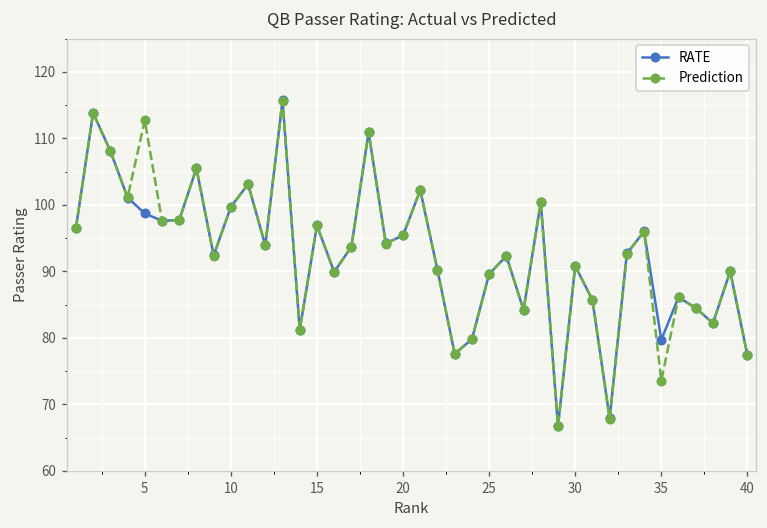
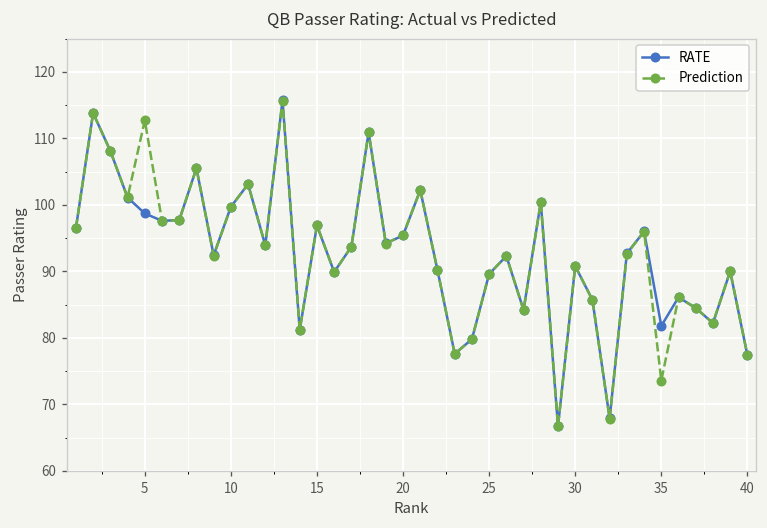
  {
    "RATE": {
      "5": 99,
-     "35": 80
+     "35": 82
    },
    "Prediction": {
      "5": 113,
      "35": 74
    }
  }
